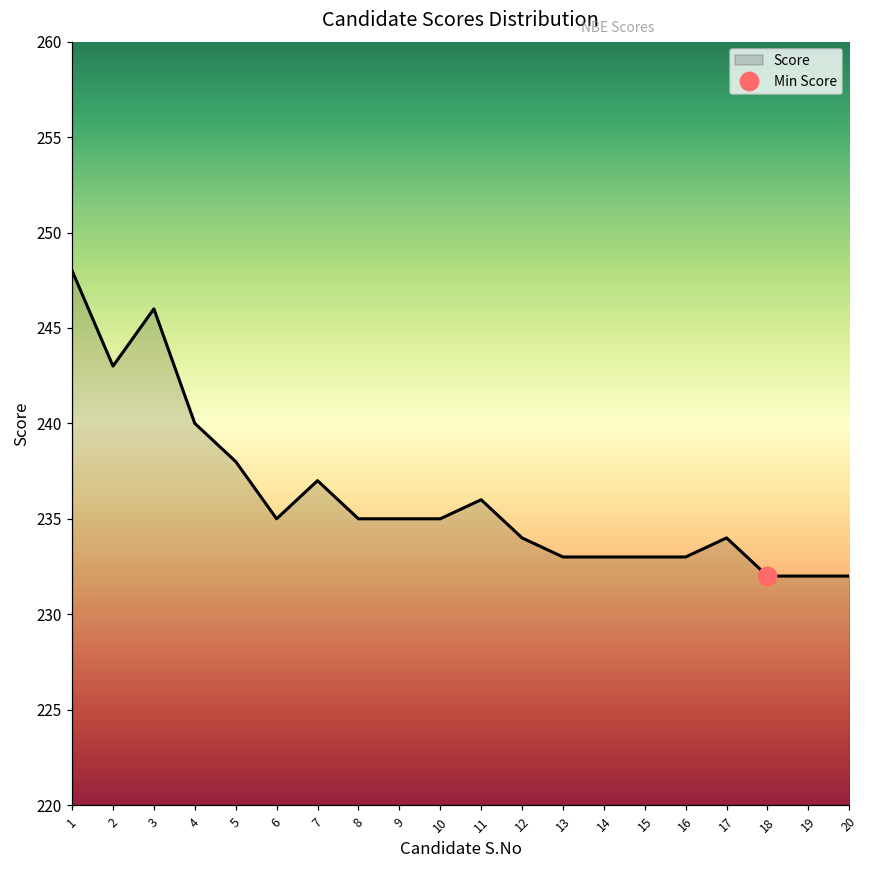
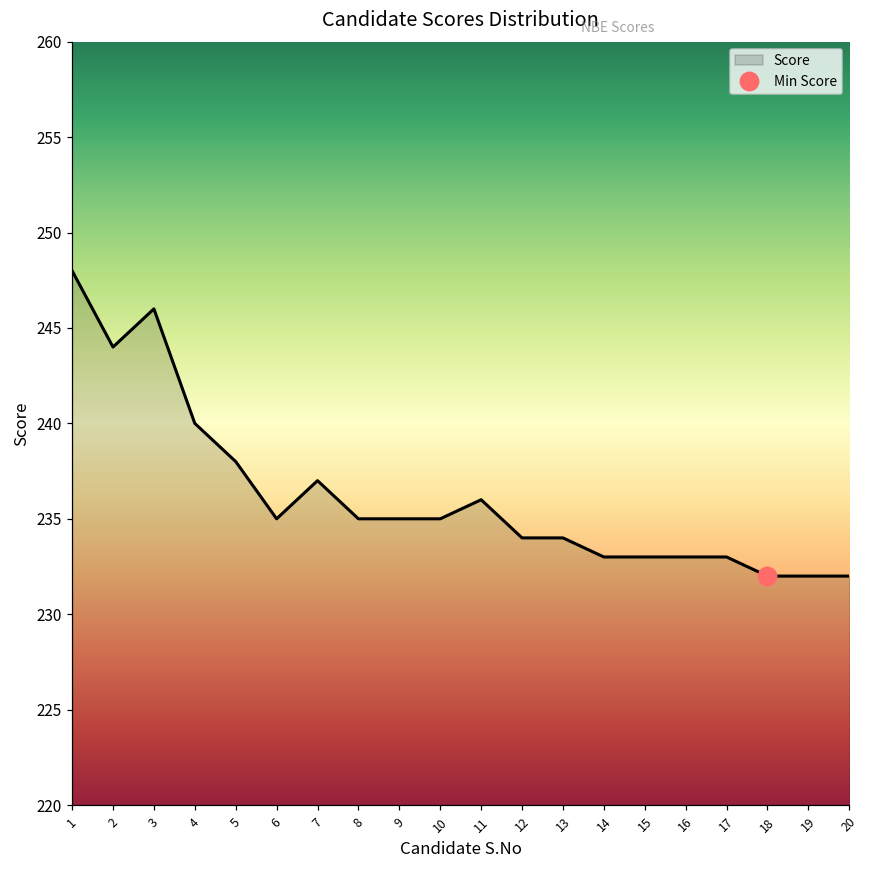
  {
    "Score": {
      "1": 248,
-     "2": 243,
+     "2": 244,
      "3": 246,
      "4": 240,
      "5": 238,
      "6": 235,
      "7": 237,
      "8": 235,
      "9": 235,
      "10": 235,
      "11": 236,
      "12": 234,
-     "13": 233,
+     "13": 234,
      "14": 233,
      "15": 233,
      "16": 233,
-     "17": 234,
+     "17": 233,
      "19": 232,
      "20": 232
    }
  }
